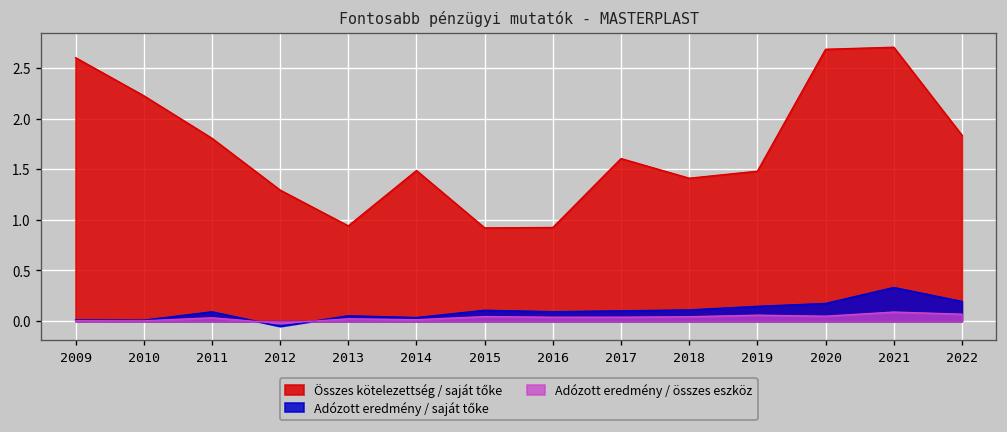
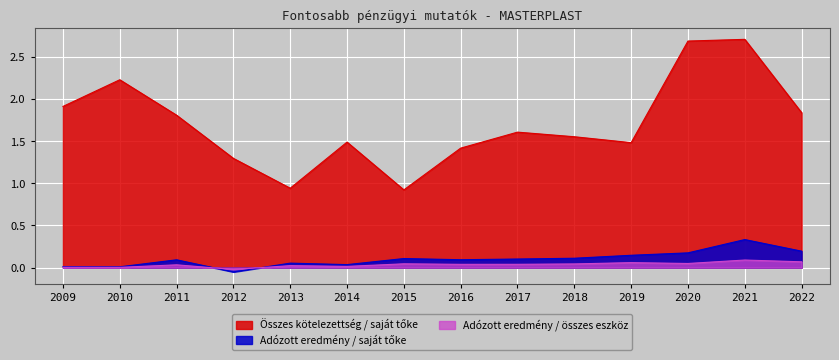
  {
    "Összes kötelezettség / saját tőke": {
-     "2009": 2.6,
+     "2009": 1.9,
      "2010": 2.2,
      "2011": 1.8,
      "2012": 1.3,
      "2013": 0.9,
      "2014": 1.5,
      "2015": 0.9,
-     "2016": 0.9,
+     "2016": 1.4,
      "2017": 1.6,
-     "2018": 1.4,
+     "2018": 1.6,
      "2019": 1.5,
      "2020": 2.7,
      "2021": 2.7,
      "2022": 1.8
    }
  }
